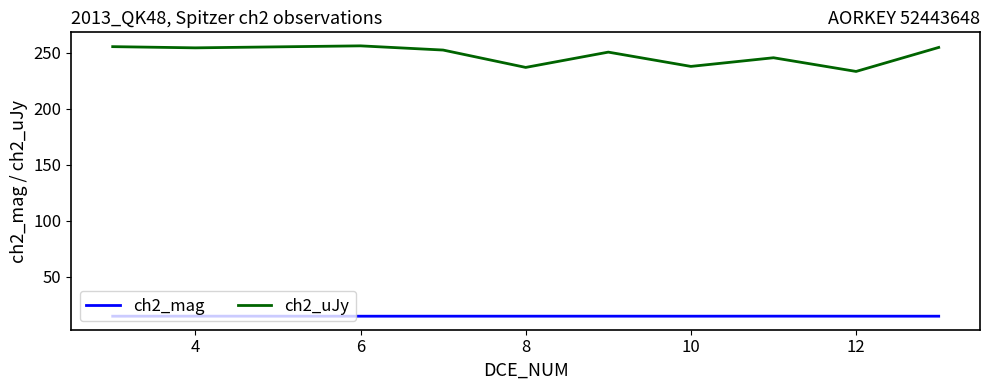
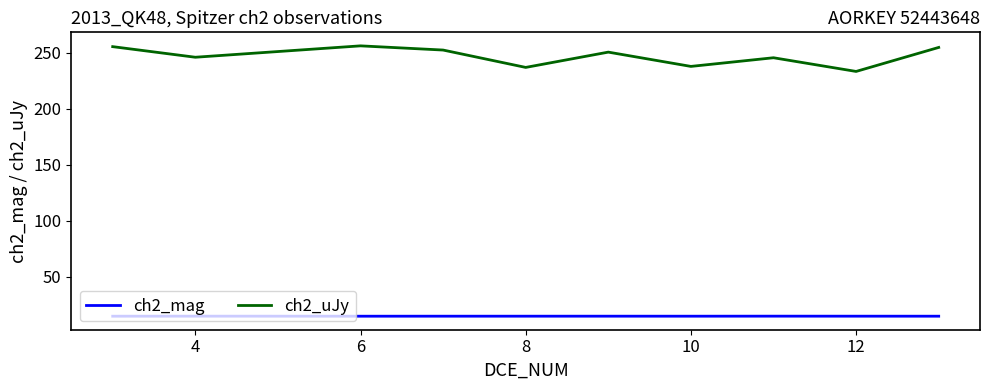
  {
    "ch2_mag": {
      "6": 15,
      "8": 15,
      "10": 15,
      "12": 15
    },
    "ch2_uJy": {
-     "4": 254,
+     "4": 246,
      "6": 256,
      "8": 237,
      "10": 238,
      "12": 233
    }
  }
